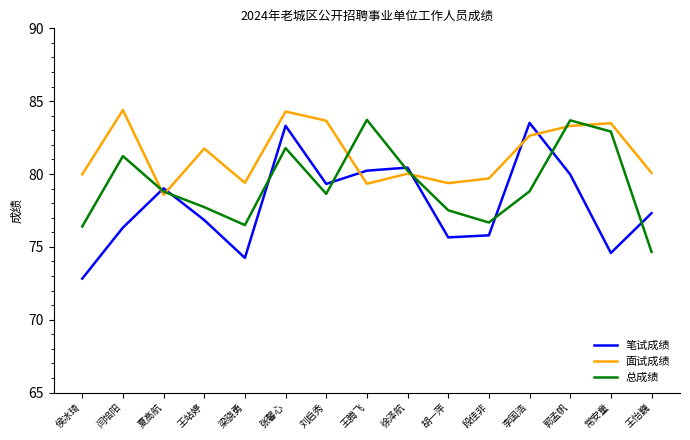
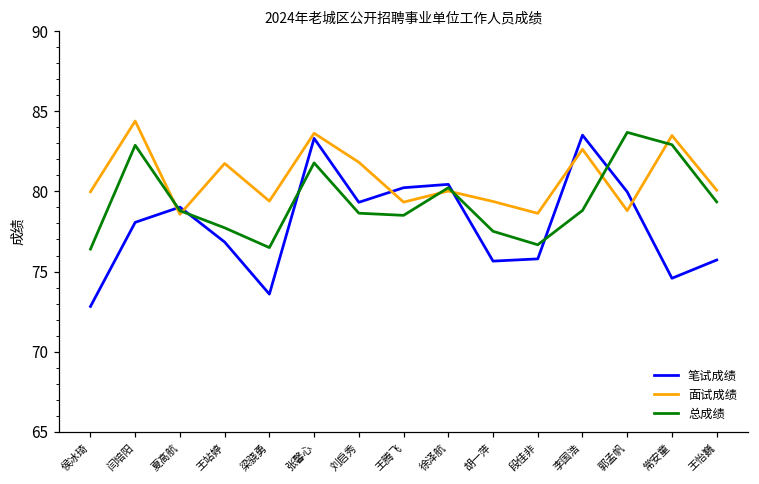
  {
    "笔试成绩": {
      "侯冰琦": 72.8,
-     "闫培阳": 76.3,
+     "闫培阳": 78.1,
      "夏高航": 79.0,
      "王站婷": 76.8,
-     "梁骁勇": 74.2,
+     "梁骁勇": 73.6,
      "张馨心": 83.3,
      "刘启秀": 79.3,
      "王腾飞": 80.2,
      "徐泽航": 80.4,
      "胡一萍": 75.7,
      "段佳非": 75.8,
      "李国浩": 83.5,
      "郭孟帆": 80.0,
      "常安童": 74.6,
-     "王怡巍": 77.3
+     "王怡巍": 75.7
    },
    "面试成绩": {
      "侯冰琦": 80.0,
      "闫培阳": 84.4,
      "夏高航": 78.6,
      "王站婷": 81.7,
      "梁骁勇": 79.4,
-     "张馨心": 84.3,
-     "刘启秀": 83.7,
+     "张馨心": 83.6,
+     "刘启秀": 81.8,
      "王腾飞": 79.3,
      "徐泽航": 80.0,
      "胡一萍": 79.4,
-     "段佳非": 79.7,
+     "段佳非": 78.6,
      "李国浩": 82.6,
-     "郭孟帆": 83.3,
+     "郭孟帆": 78.8,
      "常安童": 83.5,
      "王怡巍": 80.1
    },
    "总成绩": {
      "侯冰琦": 76.4,
-     "闫培阳": 81.2,
+     "闫培阳": 82.9,
      "夏高航": 78.8,
      "王站婷": 77.7,
      "梁骁勇": 76.5,
      "张馨心": 81.8,
      "刘启秀": 78.6,
-     "王腾飞": 83.7,
+     "王腾飞": 78.5,
      "徐泽航": 80.2,
      "胡一萍": 77.5,
      "段佳非": 76.7,
      "李国浩": 78.8,
      "郭孟帆": 83.7,
      "常安童": 82.9,
-     "王怡巍": 74.7
+     "王怡巍": 79.3
    }
  }
